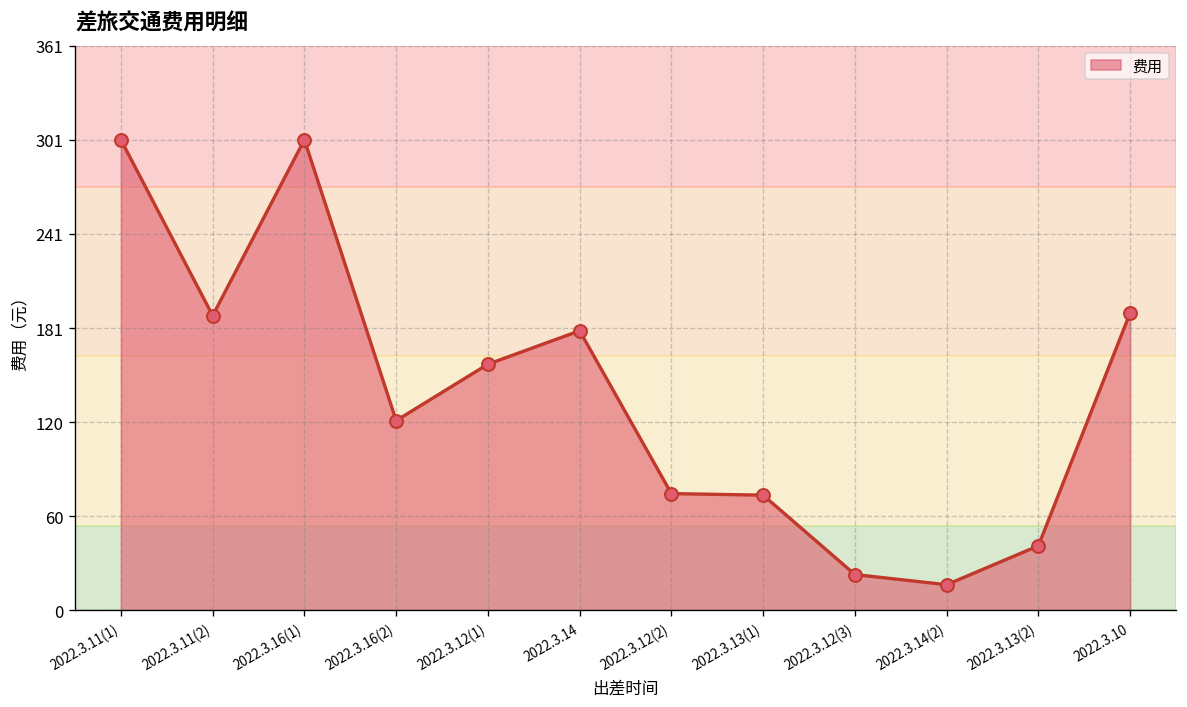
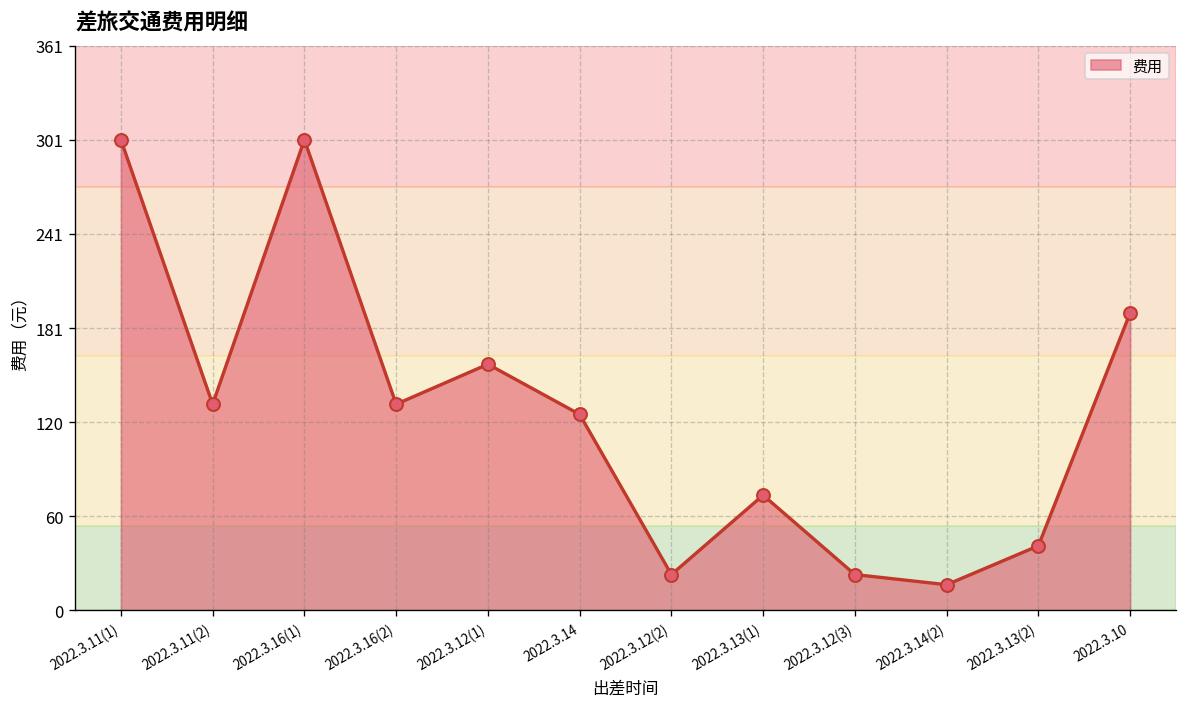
  {
    "2022.3.11(1)": 301,
-   "2022.3.11(2)": 189,
+   "2022.3.11(2)": 132,
    "2022.3.16(1)": 301,
-   "2022.3.16(2)": 122,
+   "2022.3.16(2)": 132,
    "2022.3.12(1)": 158,
-   "2022.3.14": 179,
-   "2022.3.12(2)": 75,
+   "2022.3.14": 126,
+   "2022.3.12(2)": 23,
    "2022.3.13(1)": 74,
    "2022.3.12(3)": 23,
    "2022.3.14(2)": 17,
    "2022.3.13(2)": 41,
    "2022.3.10": 190
  }
